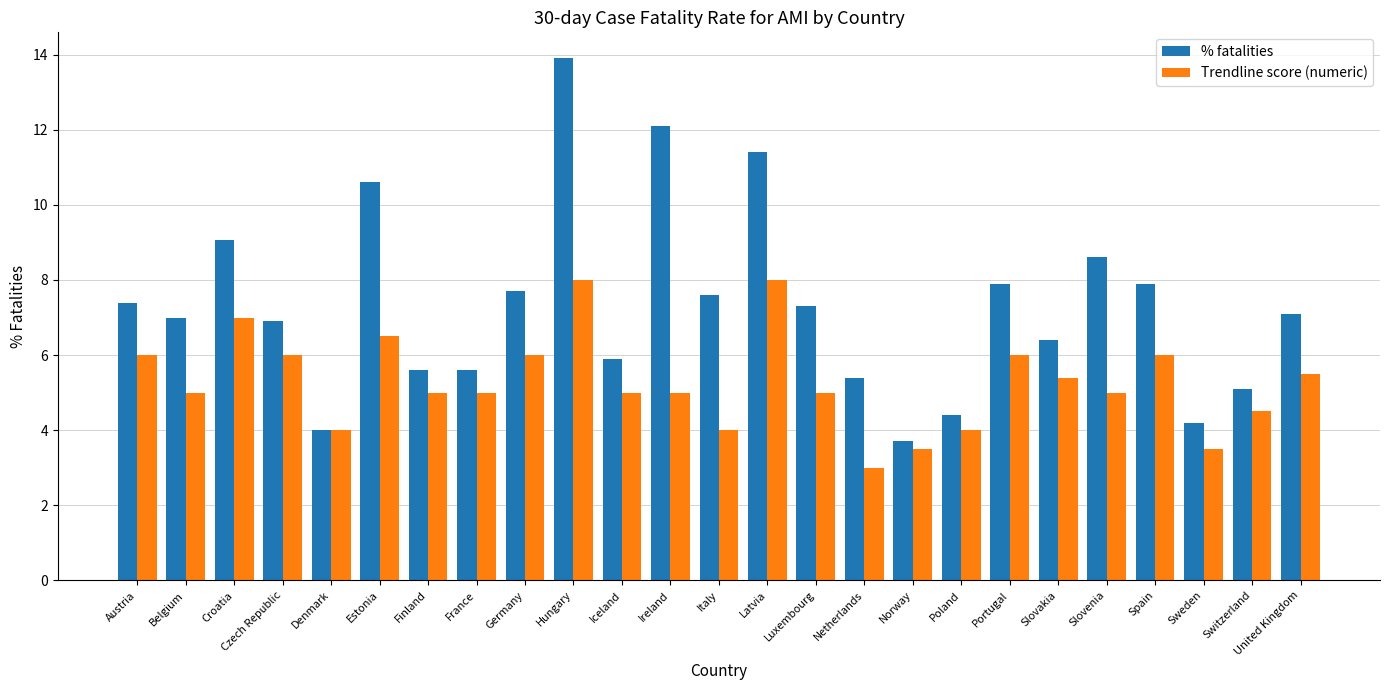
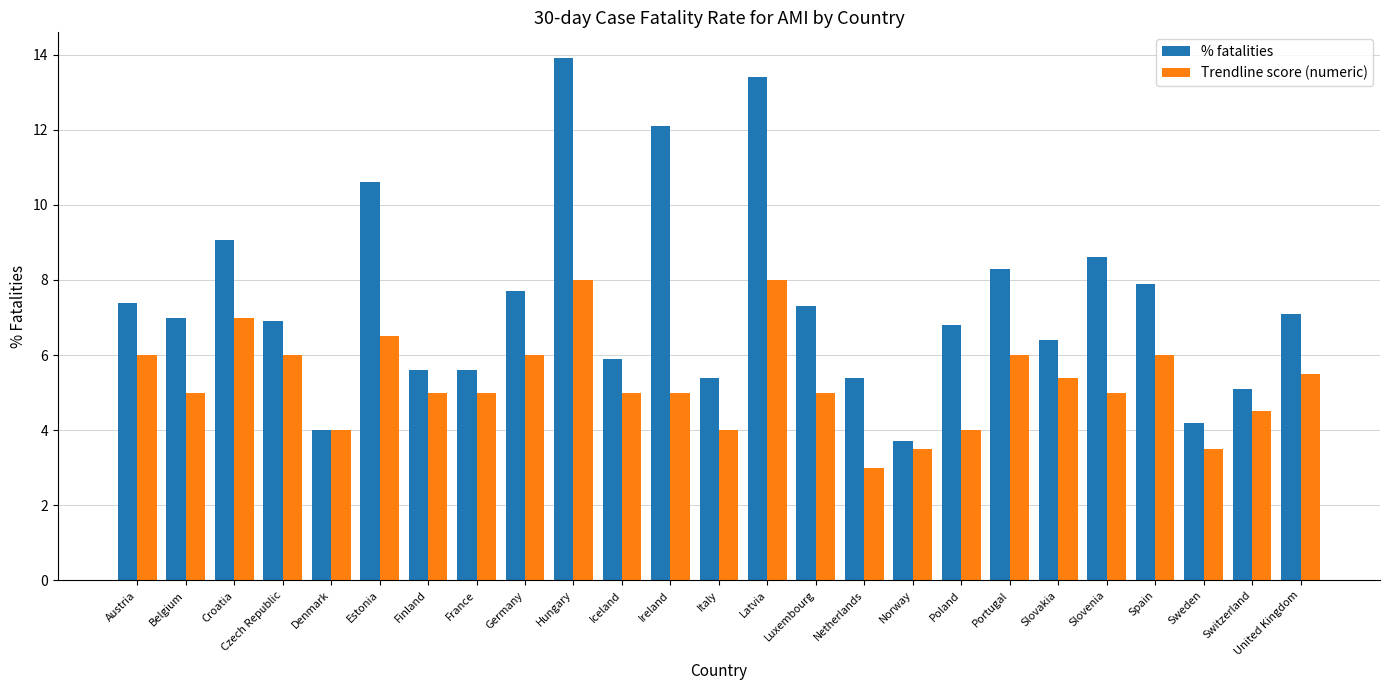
  {
    "% fatalities": {
      "Austria": 7.4,
      "Belgium": 7.0,
      "Croatia": 9.1,
      "Czech Republic": 6.9,
      "Denmark": 4.0,
      "Estonia": 10.6,
      "Finland": 5.6,
      "France": 5.6,
      "Germany": 7.7,
      "Hungary": 13.9,
      "Iceland": 5.9,
      "Ireland": 12.1,
-     "Italy": 7.6,
-     "Latvia": 11.4,
+     "Italy": 5.4,
+     "Latvia": 13.4,
      "Luxembourg": 7.3,
      "Netherlands": 5.4,
      "Norway": 3.7,
-     "Poland": 4.4,
-     "Portugal": 7.9,
+     "Poland": 6.8,
+     "Portugal": 8.3,
      "Slovakia": 6.4,
      "Slovenia": 8.6,
      "Spain": 7.9,
      "Sweden": 4.2,
      "Switzerland": 5.1,
      "United Kingdom": 7.1
    },
    "Trendline score (numeric)": {
      "Austria": 6.0,
      "Belgium": 5.0,
      "Croatia": 7.0,
      "Czech Republic": 6.0,
      "Denmark": 4.0,
      "Estonia": 6.5,
      "Finland": 5.0,
      "France": 5.0,
      "Germany": 6.0,
      "Hungary": 8.0,
      "Iceland": 5.0,
      "Ireland": 5.0,
      "Italy": 4.0,
      "Latvia": 8.0,
      "Luxembourg": 5.0,
      "Netherlands": 3.0,
      "Norway": 3.5,
      "Poland": 4.0,
      "Portugal": 6.0,
      "Slovakia": 5.4,
      "Slovenia": 5.0,
      "Spain": 6.0,
      "Sweden": 3.5,
      "Switzerland": 4.5,
      "United Kingdom": 5.5
    }
  }
